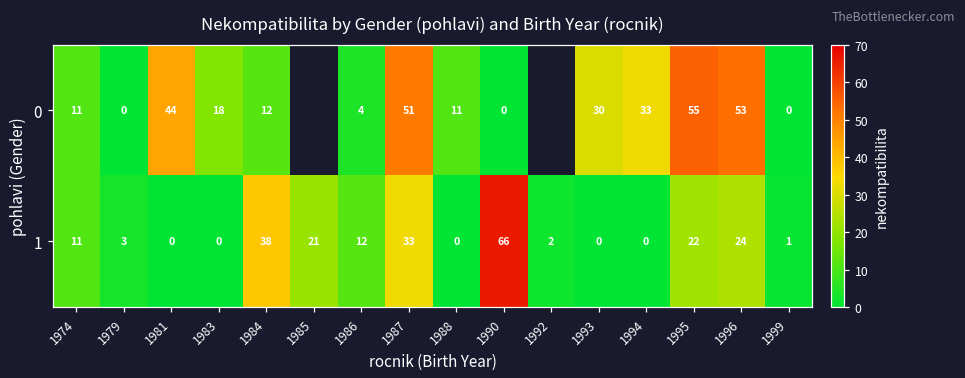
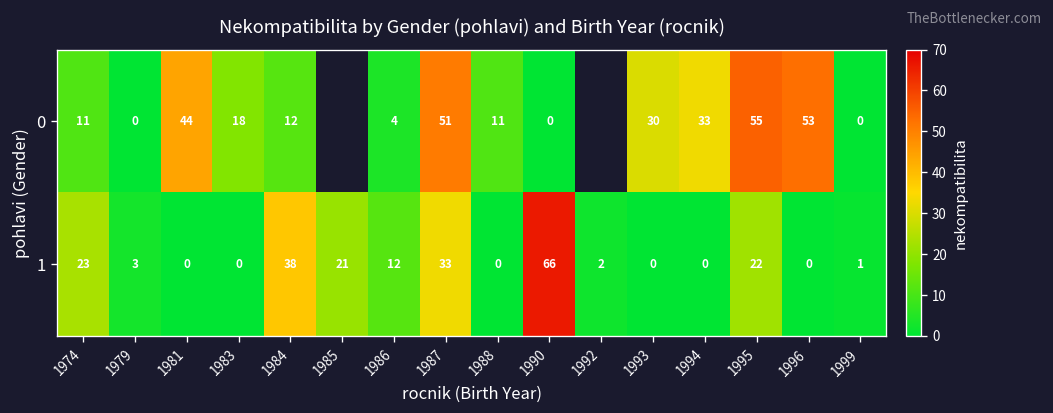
  {
    "0": {
      "1974": 11,
      "1979": 0,
      "1981": 44,
      "1983": 18,
      "1984": 12,
      "1986": 4,
      "1987": 51,
      "1988": 11,
      "1990": 0,
      "1993": 30,
      "1994": 33,
      "1995": 55,
      "1996": 53,
      "1999": 0
    },
    "1": {
-     "1974": 11,
+     "1974": 23,
      "1979": 3,
      "1981": 0,
      "1983": 0,
      "1984": 38,
      "1985": 21,
      "1986": 12,
      "1987": 33,
      "1988": 0,
      "1990": 66,
      "1992": 2,
      "1993": 0,
      "1994": 0,
      "1995": 22,
-     "1996": 24,
+     "1996": 0,
      "1999": 1
    }
  }
